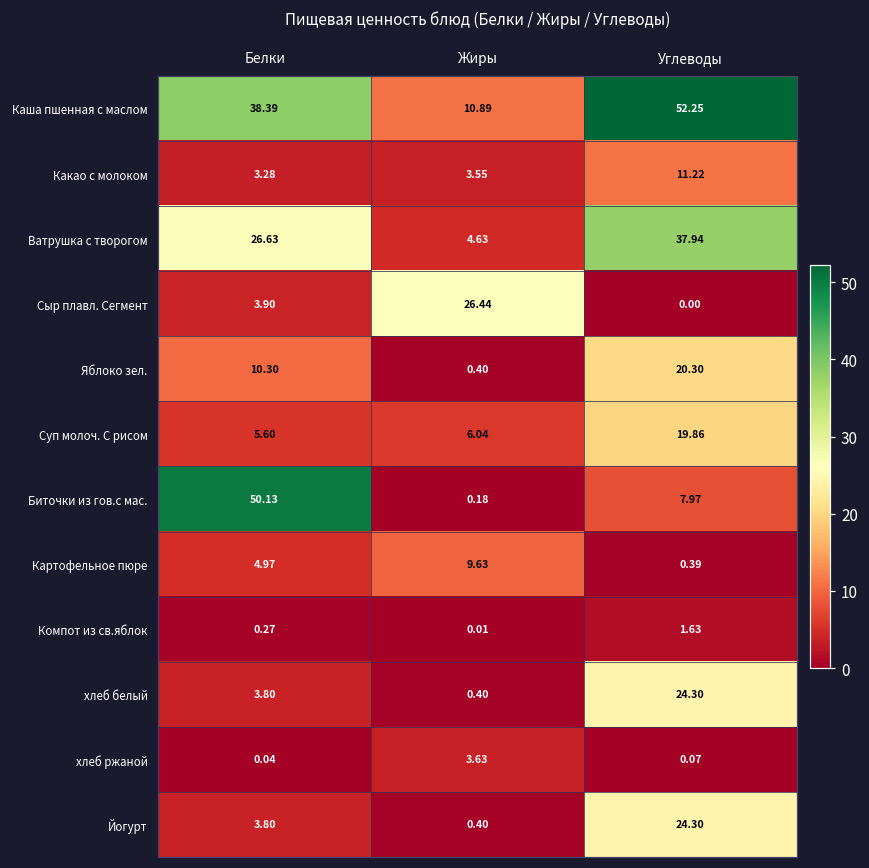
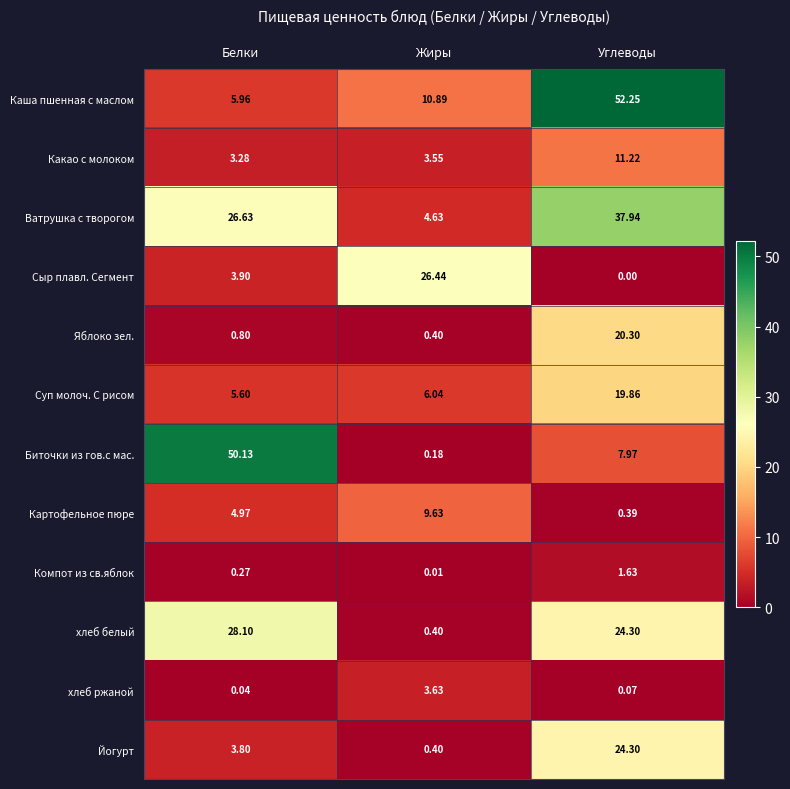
  {
    "Каша пшенная с маслом": {
-     "Белки": 38.39,
+     "Белки": 5.96,
      "Жиры": 10.89,
      "Углеводы": 52.25
    },
    "Какао с молоком": {
      "Белки": 3.28,
      "Жиры": 3.55,
      "Углеводы": 11.22
    },
    "Ватрушка с творогом": {
      "Белки": 26.63,
      "Жиры": 4.63,
      "Углеводы": 37.94
    },
    "Сыр плавл. Сегмент": {
      "Белки": 3.90,
      "Жиры": 26.44,
      "Углеводы": 0.00
    },
    "Яблоко зел.": {
-     "Белки": 10.30,
+     "Белки": 0.80,
      "Жиры": 0.40,
      "Углеводы": 20.30
    },
    "Суп молоч. С рисом": {
      "Белки": 5.60,
      "Жиры": 6.04,
      "Углеводы": 19.86
    },
    "Биточки из гов.с мас.": {
      "Белки": 50.13,
      "Жиры": 0.18,
      "Углеводы": 7.97
    },
    "Картофельное пюре": {
      "Белки": 4.97,
      "Жиры": 9.63,
      "Углеводы": 0.39
    },
    "Компот из св.яблок": {
      "Белки": 0.27,
      "Жиры": 0.01,
      "Углеводы": 1.63
    },
    "хлеб белый": {
-     "Белки": 3.80,
+     "Белки": 28.10,
      "Жиры": 0.40,
      "Углеводы": 24.30
    },
    "хлеб ржаной": {
      "Белки": 0.04,
      "Жиры": 3.63,
      "Углеводы": 0.07
    },
    "Йогурт": {
      "Белки": 3.80,
      "Жиры": 0.40,
      "Углеводы": 24.30
    }
  }
